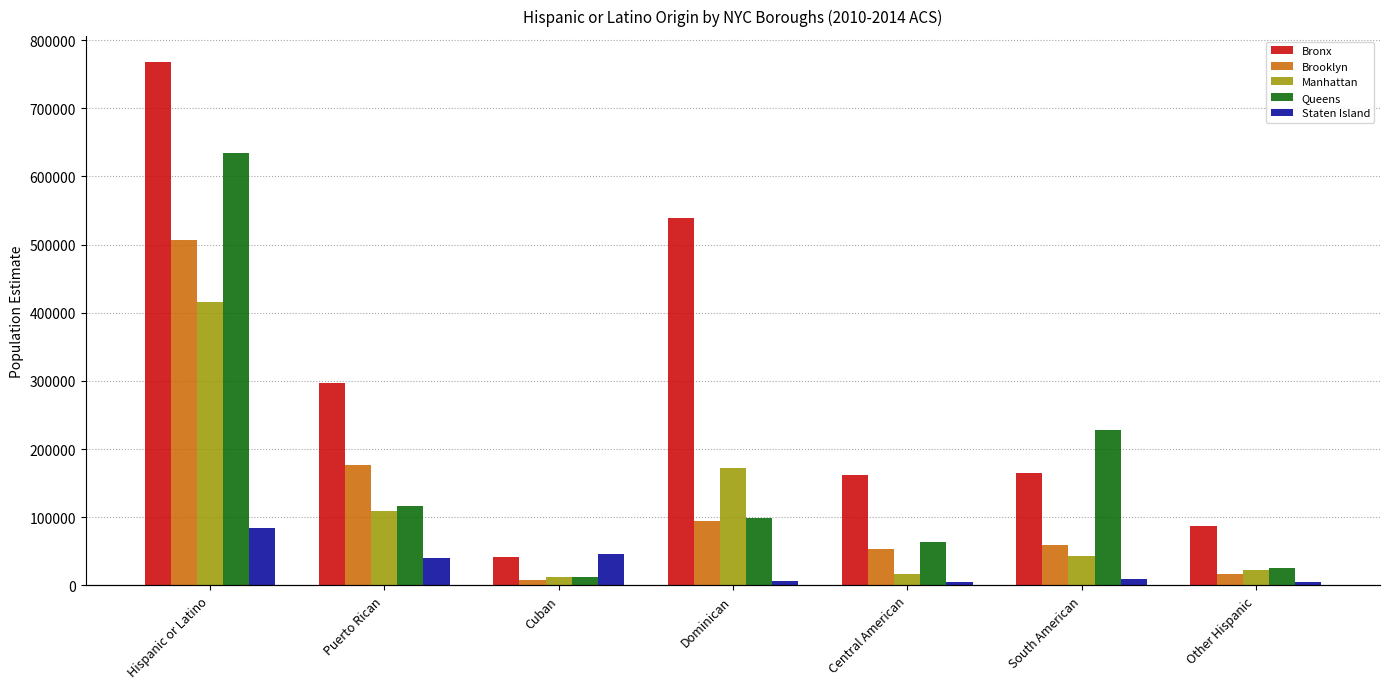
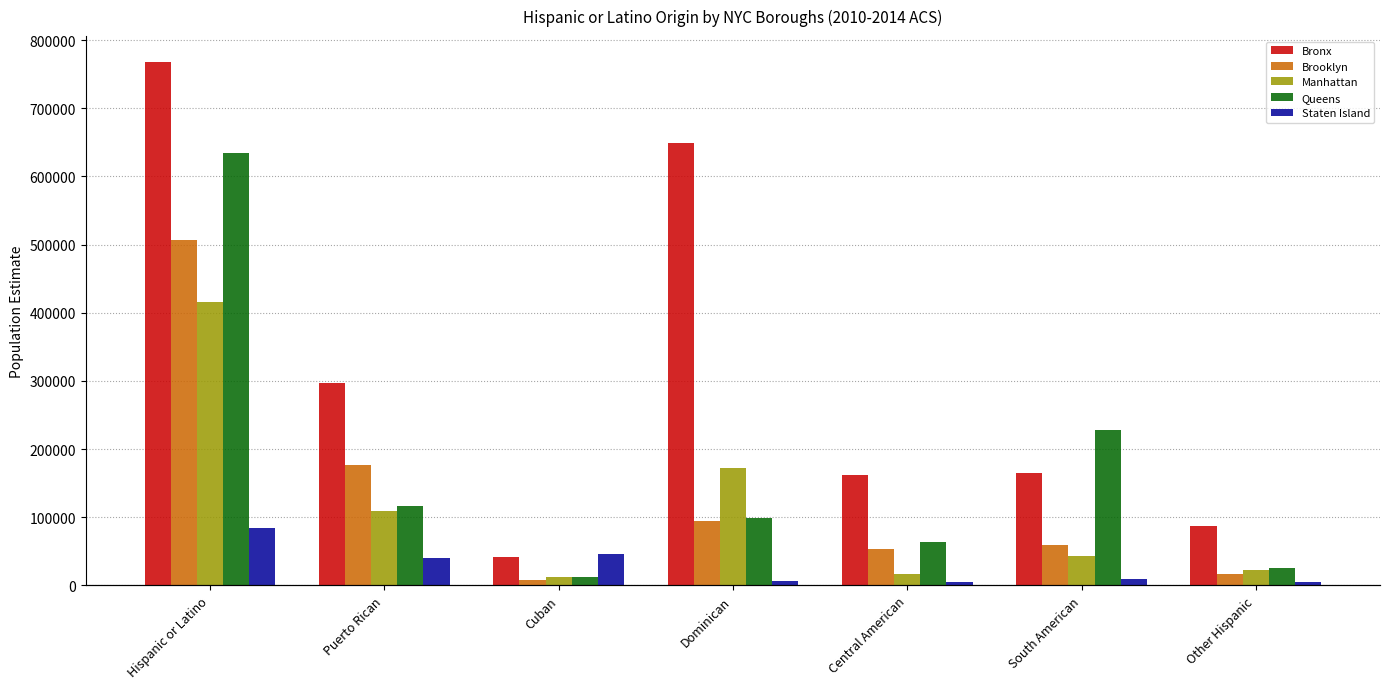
  {
    "Bronx": {
      "Hispanic or Latino": 770000,
      "Puerto Rican": 300000,
      "Cuban": 40000,
-     "Dominican": 540000,
+     "Dominican": 650000,
      "Central American": 160000,
      "South American": 160000,
      "Other Hispanic": 90000
    },
    "Brooklyn": {
      "Hispanic or Latino": 510000,
      "Puerto Rican": 180000,
      "Cuban": 10000,
      "Dominican": 90000,
      "Central American": 50000,
      "South American": 60000,
      "Other Hispanic": 20000
    },
    "Manhattan": {
      "Hispanic or Latino": 420000,
      "Puerto Rican": 110000,
      "Cuban": 10000,
      "Dominican": 170000,
      "Central American": 20000,
      "South American": 40000,
      "Other Hispanic": 20000
    },
    "Queens": {
      "Hispanic or Latino": 630000,
      "Puerto Rican": 120000,
      "Cuban": 10000,
      "Dominican": 100000,
      "Central American": 60000,
      "South American": 230000,
      "Other Hispanic": 30000
    },
    "Staten Island": {
      "Hispanic or Latino": 80000,
      "Puerto Rican": 40000,
      "Cuban": 50000,
      "Dominican": 10000,
      "Central American": 0,
      "South American": 10000,
      "Other Hispanic": 10000
    }
  }
